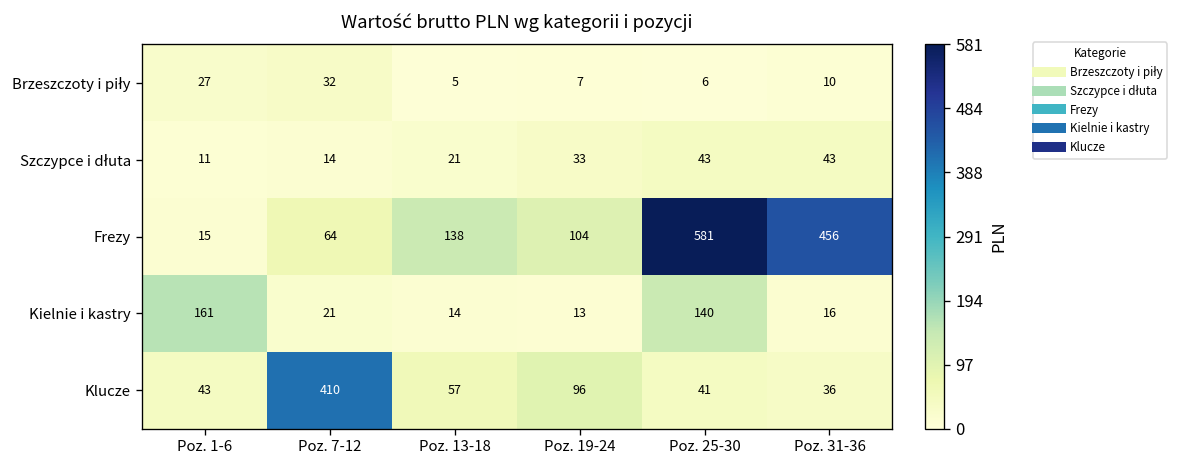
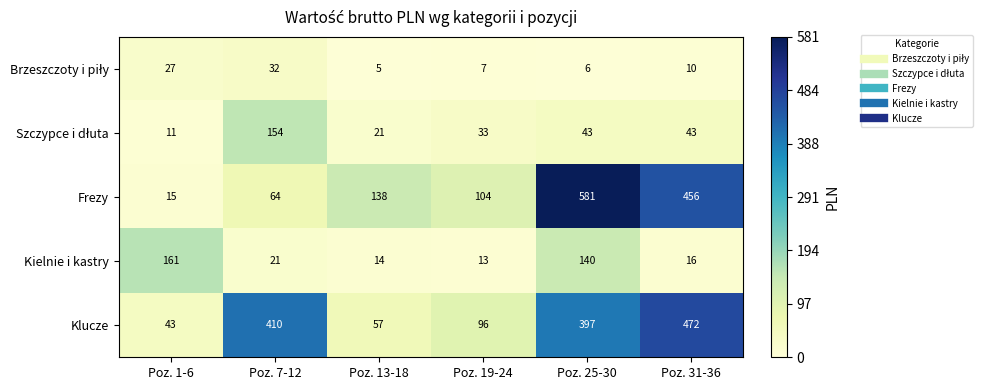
  {
    "Brzeszczoty i piły": {
      "Poz. 1-6": 27,
      "Poz. 7-12": 32,
      "Poz. 13-18": 5,
      "Poz. 19-24": 7,
      "Poz. 25-30": 6,
      "Poz. 31-36": 10
    },
    "Szczypce i dłuta": {
      "Poz. 1-6": 11,
-     "Poz. 7-12": 14,
+     "Poz. 7-12": 154,
      "Poz. 13-18": 21,
      "Poz. 19-24": 33,
      "Poz. 25-30": 43,
      "Poz. 31-36": 43
    },
    "Frezy": {
      "Poz. 1-6": 15,
      "Poz. 7-12": 64,
      "Poz. 13-18": 138,
      "Poz. 19-24": 104,
      "Poz. 25-30": 581,
      "Poz. 31-36": 456
    },
    "Kielnie i kastry": {
      "Poz. 1-6": 161,
      "Poz. 7-12": 21,
      "Poz. 13-18": 14,
      "Poz. 19-24": 13,
      "Poz. 25-30": 140,
      "Poz. 31-36": 16
    },
    "Klucze": {
      "Poz. 1-6": 43,
      "Poz. 7-12": 410,
      "Poz. 13-18": 57,
      "Poz. 19-24": 96,
-     "Poz. 25-30": 41,
-     "Poz. 31-36": 36
+     "Poz. 25-30": 397,
+     "Poz. 31-36": 472
    }
  }
